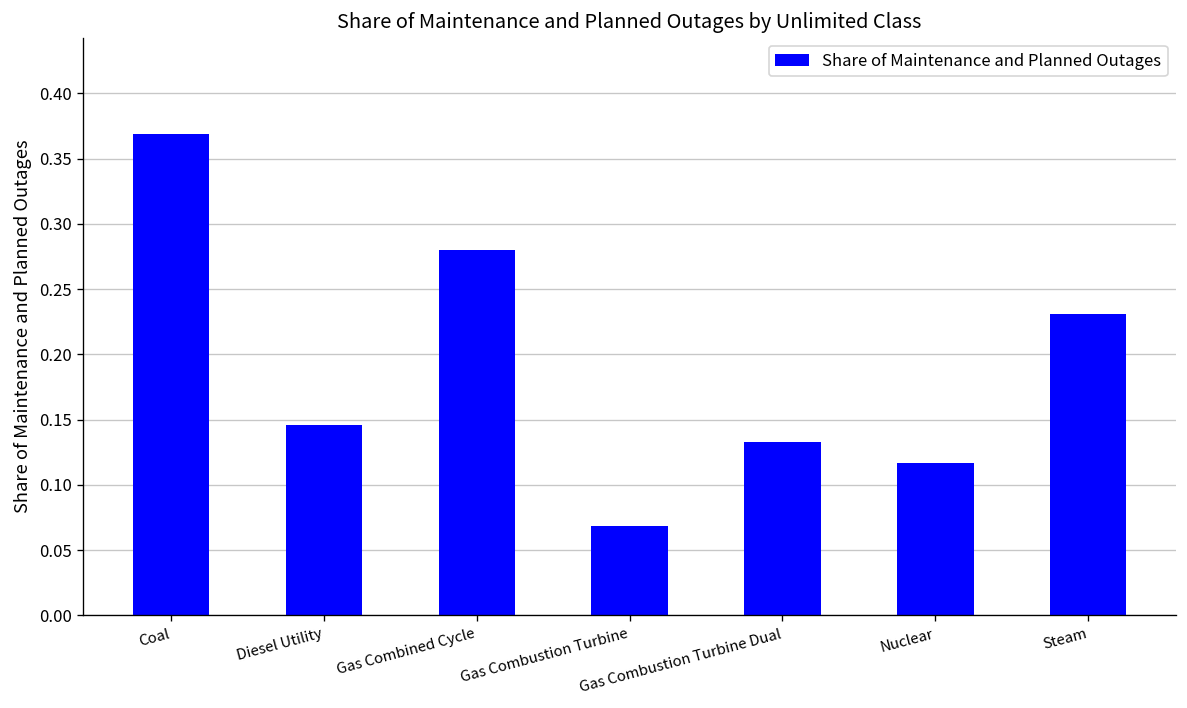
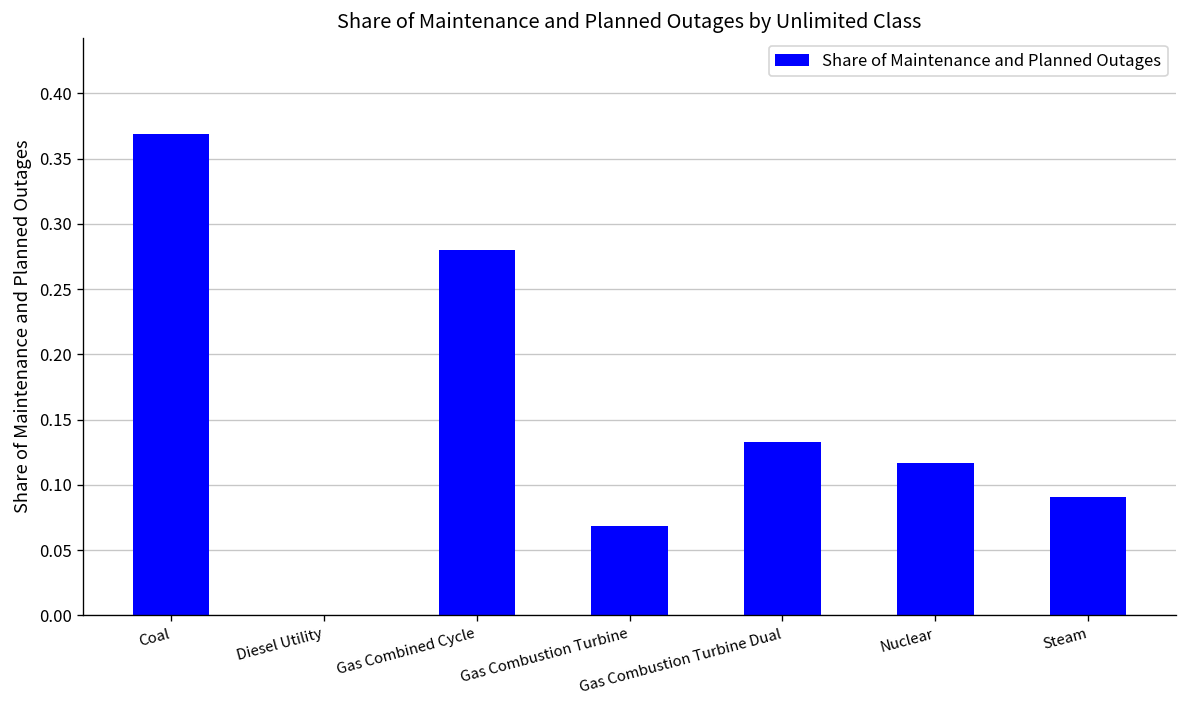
  {
    "Coal": 0.369,
-   "Diesel Utility": 0.146,
+   "Diesel Utility": 0.001,
    "Gas Combined Cycle": 0.280,
    "Gas Combustion Turbine": 0.069,
    "Gas Combustion Turbine Dual": 0.133,
    "Nuclear": 0.117,
-   "Steam": 0.231
+   "Steam": 0.090
  }
